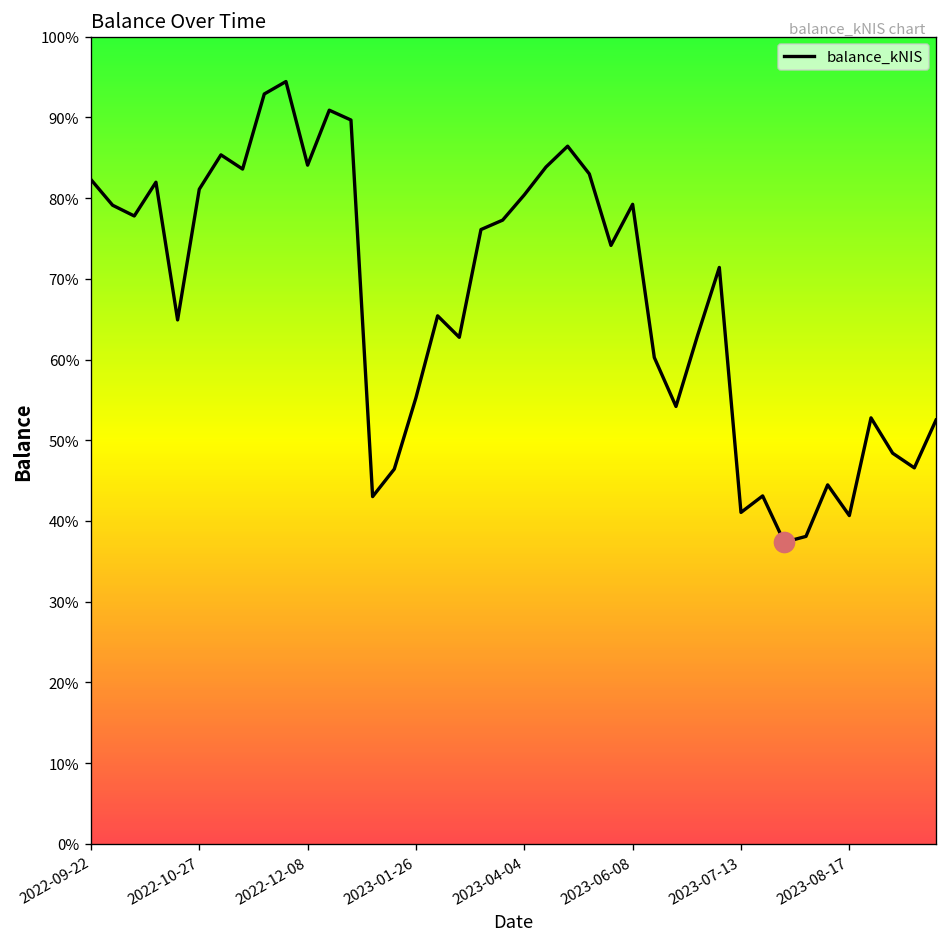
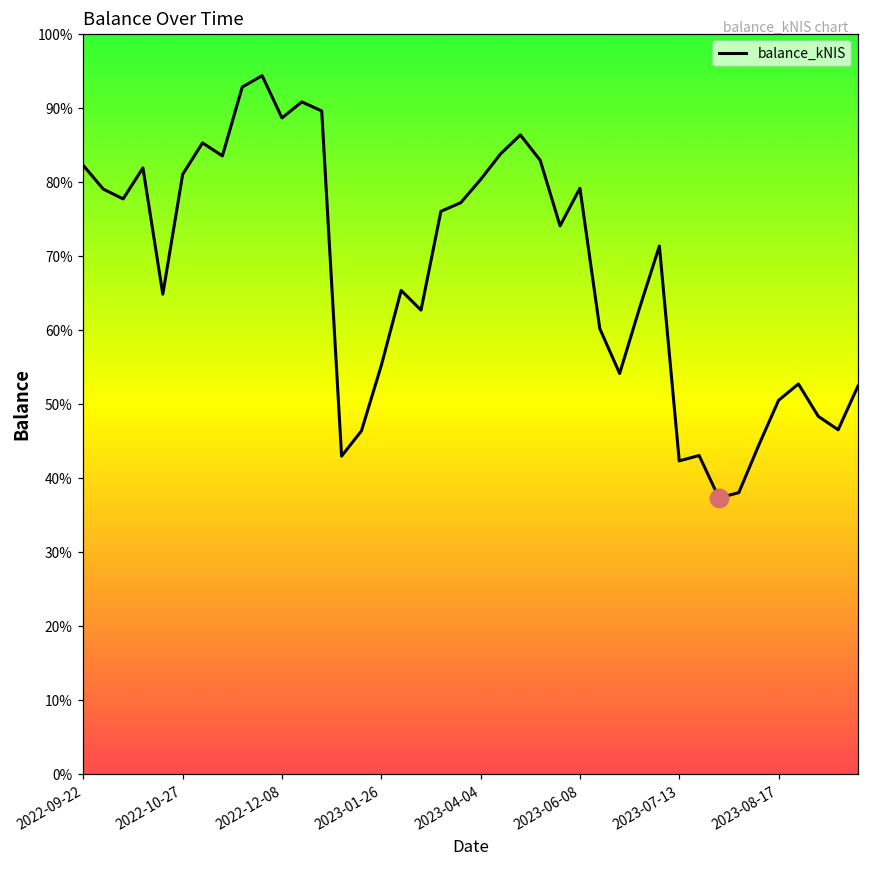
  {
    "balance_kNIS": {
      "2022-09-22": "82%",
      "2022-10-27": "81%",
-     "2022-12-08": "84%",
+     "2022-12-08": "89%",
      "2023-01-26": "55%",
      "2023-04-04": "80%",
      "2023-06-08": "79%",
-     "2023-07-13": "41%",
-     "2023-08-17": "41%"
+     "2023-07-13": "42%",
+     "2023-08-17": "51%"
    }
  }
